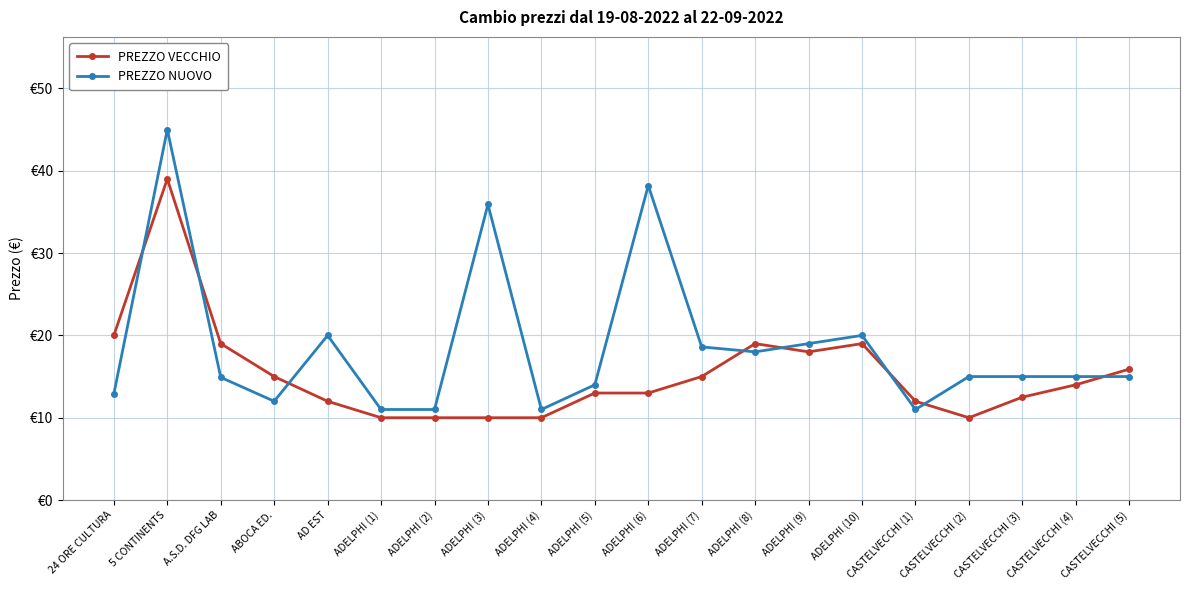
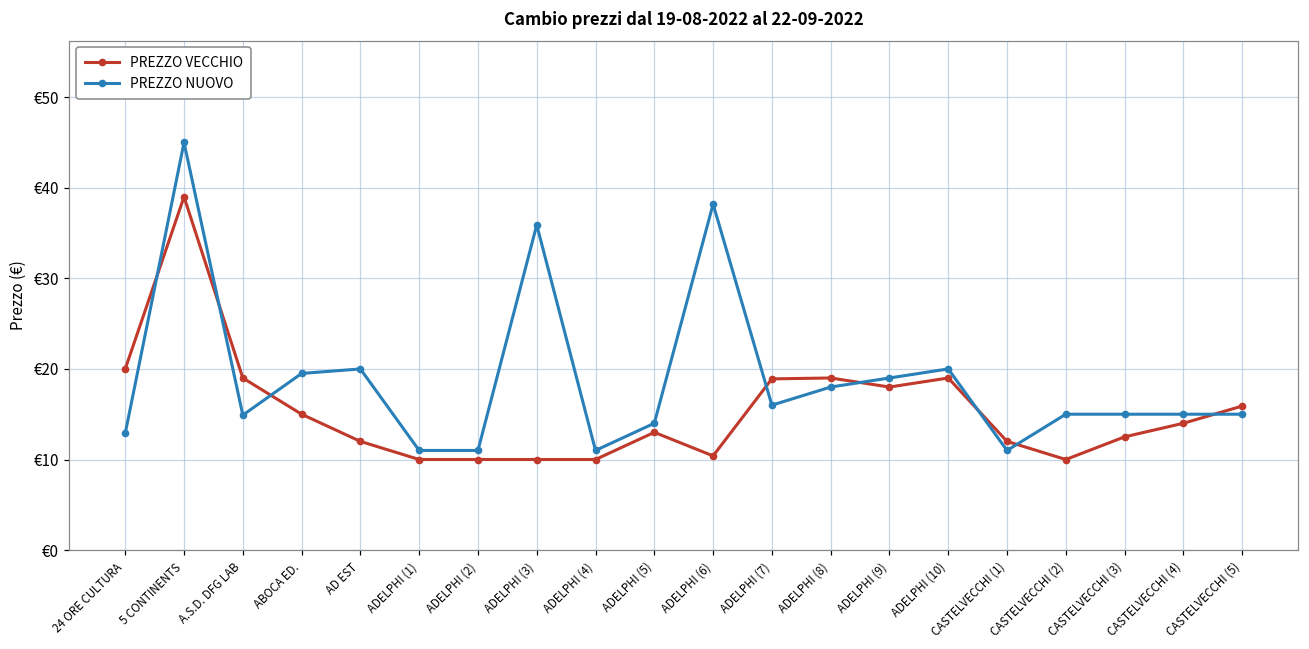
  {
    "PREZZO VECCHIO": {
      "24 ORE CULTURA": "€20",
      "5 CONTINENTS": "€39",
      "A.S.D. DFG LAB": "€19",
      "ABOCA ED.": "€15",
      "AD EST": "€12",
      "ADELPHI (1)": "€10",
      "ADELPHI (2)": "€10",
      "ADELPHI (3)": "€10",
      "ADELPHI (4)": "€10",
      "ADELPHI (5)": "€13",
-     "ADELPHI (6)": "€13",
-     "ADELPHI (7)": "€15",
+     "ADELPHI (6)": "€10",
+     "ADELPHI (7)": "€19",
      "ADELPHI (8)": "€19",
      "ADELPHI (9)": "€18",
      "ADELPHI (10)": "€19",
      "CASTELVECCHI (1)": "€12",
      "CASTELVECCHI (2)": "€10",
      "CASTELVECCHI (3)": "€13",
      "CASTELVECCHI (4)": "€14",
      "CASTELVECCHI (5)": "€16"
    },
    "PREZZO NUOVO": {
      "24 ORE CULTURA": "€13",
      "5 CONTINENTS": "€45",
      "A.S.D. DFG LAB": "€15",
-     "ABOCA ED.": "€12",
+     "ABOCA ED.": "€20",
      "AD EST": "€20",
      "ADELPHI (1)": "€11",
      "ADELPHI (2)": "€11",
      "ADELPHI (3)": "€36",
      "ADELPHI (4)": "€11",
      "ADELPHI (5)": "€14",
      "ADELPHI (6)": "€38",
-     "ADELPHI (7)": "€19",
+     "ADELPHI (7)": "€16",
      "ADELPHI (8)": "€18",
      "ADELPHI (9)": "€19",
      "ADELPHI (10)": "€20",
      "CASTELVECCHI (1)": "€11",
      "CASTELVECCHI (2)": "€15",
      "CASTELVECCHI (3)": "€15",
      "CASTELVECCHI (4)": "€15",
      "CASTELVECCHI (5)": "€15"
    }
  }
